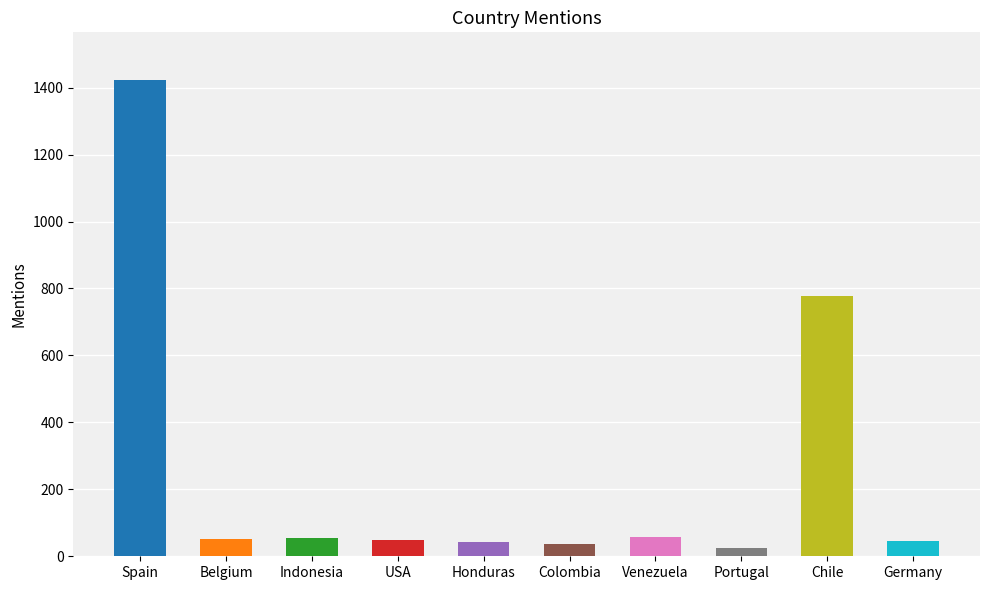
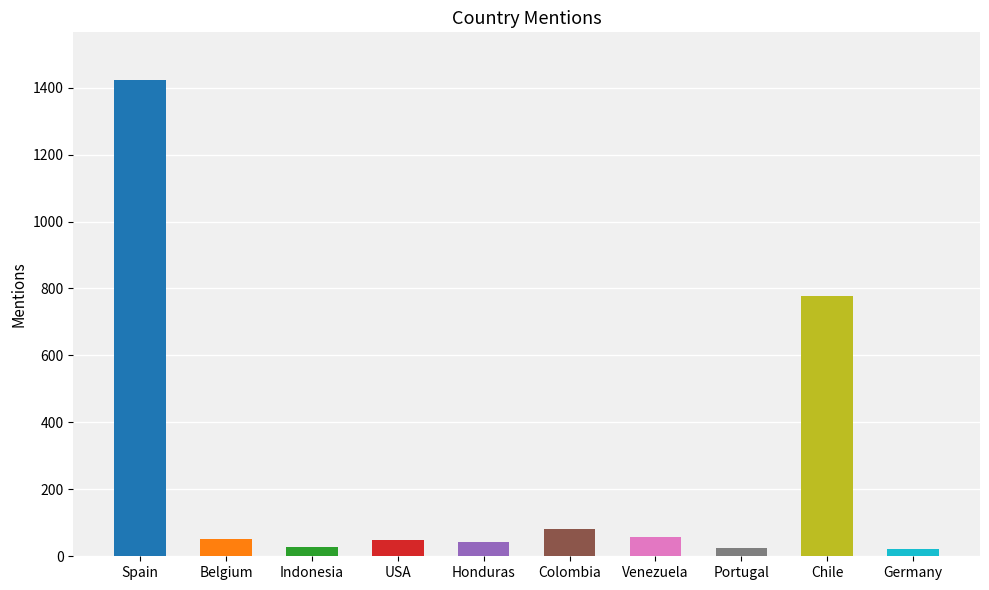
  {
    "Spain": 1420,
    "Belgium": 50,
-   "Indonesia": 50,
+   "Indonesia": 30,
    "USA": 50,
    "Honduras": 40,
-   "Colombia": 40,
+   "Colombia": 80,
    "Venezuela": 60,
    "Portugal": 30,
    "Chile": 780,
-   "Germany": 50
+   "Germany": 20
  }
